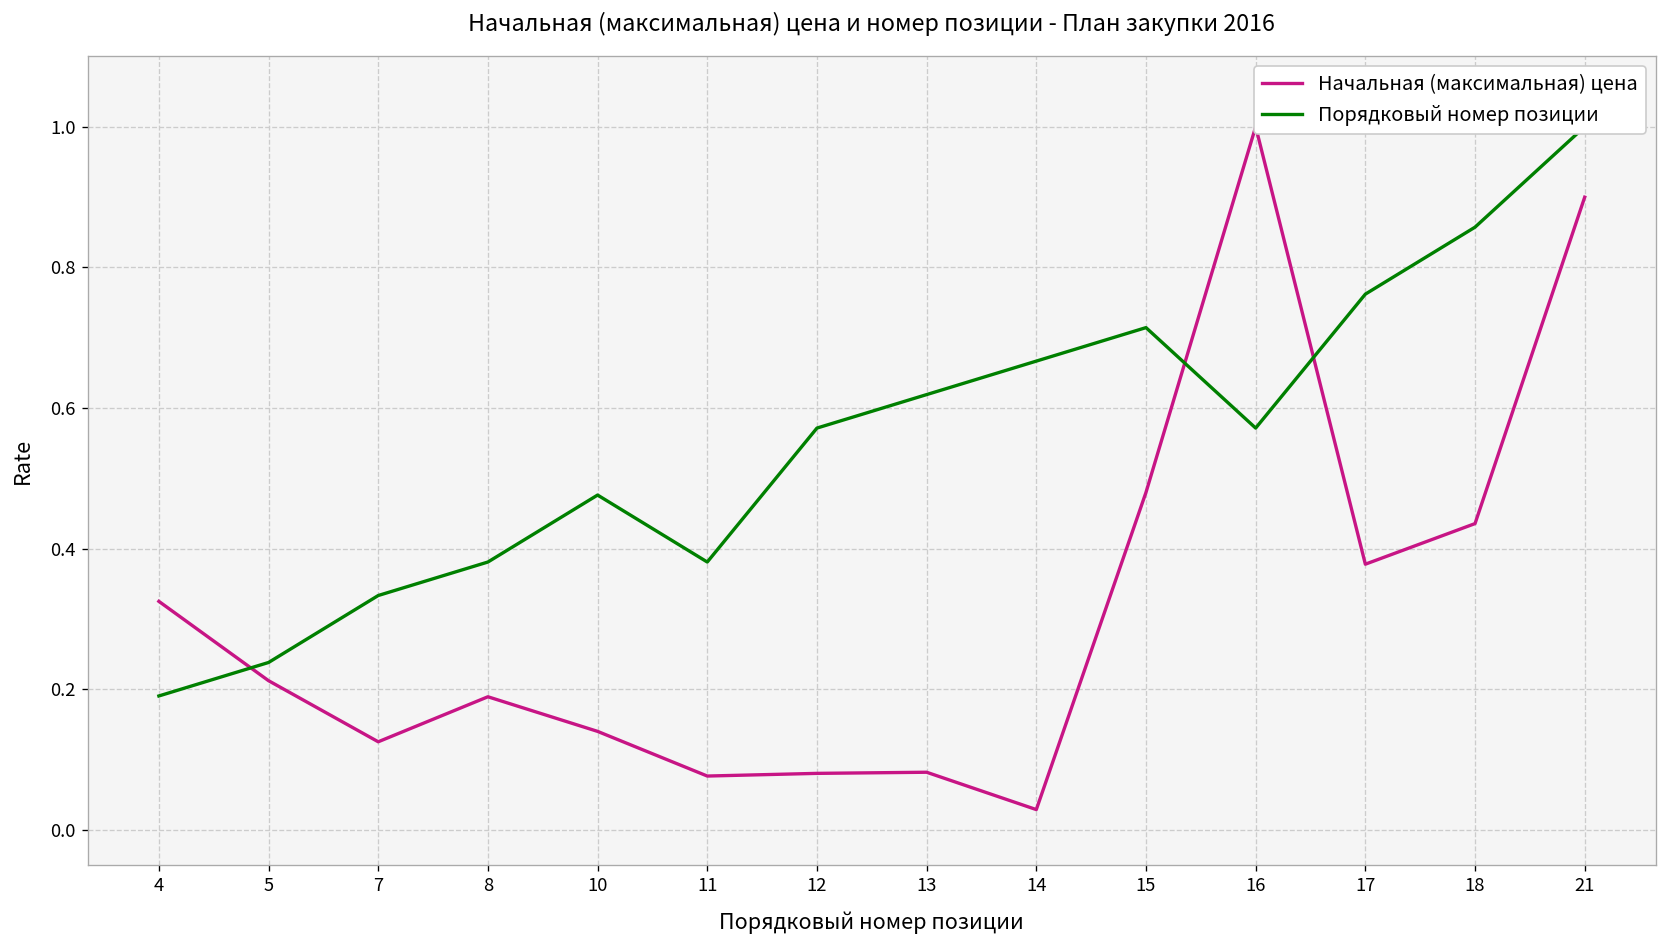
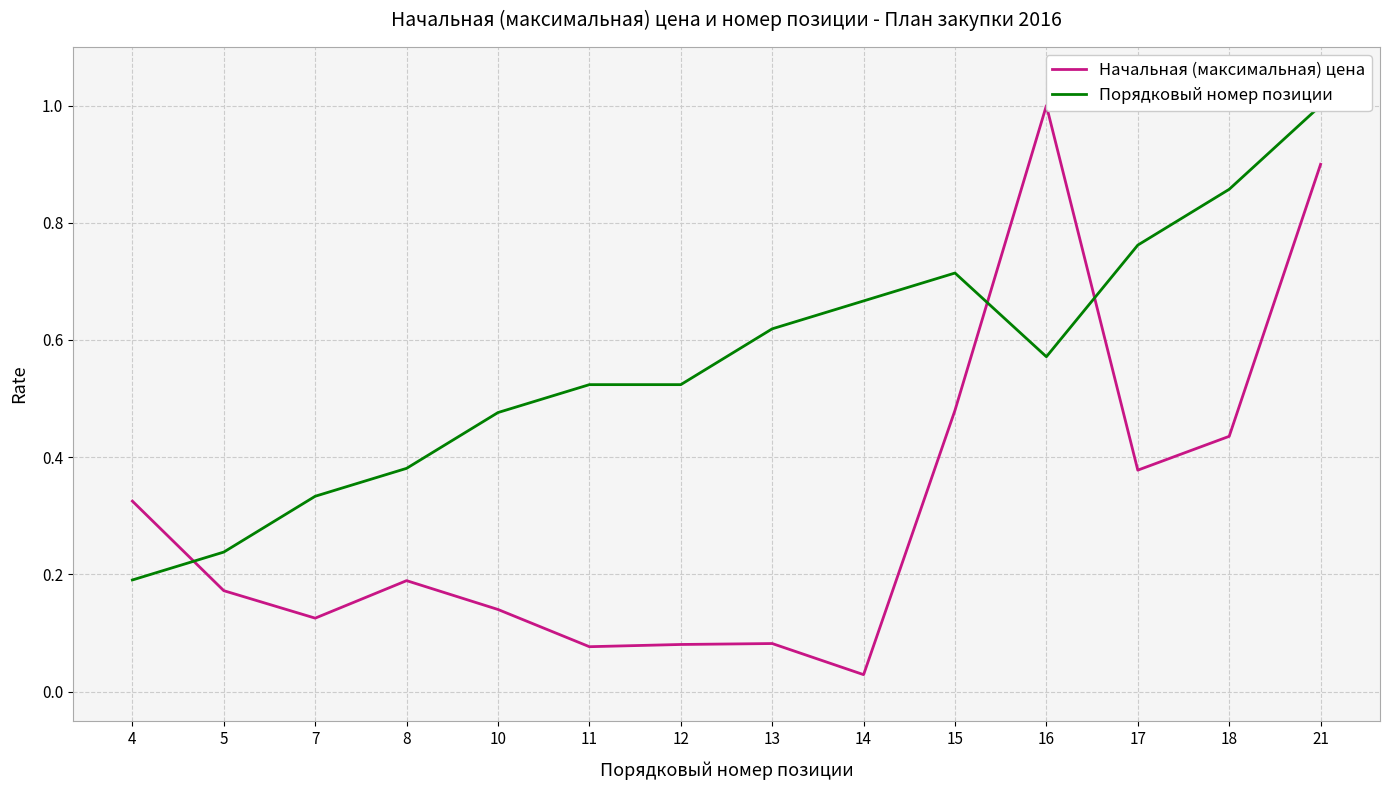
  {
    "Начальная (максимальная) цена": {
      "4": 0.33,
-     "5": 0.21,
+     "5": 0.17,
      "7": 0.13,
      "8": 0.19,
      "10": 0.14,
      "11": 0.08,
      "12": 0.08,
      "13": 0.08,
      "14": 0.03,
      "15": 0.48,
      "17": 0.38,
      "18": 0.44,
      "21": 0.90
    },
    "Порядковый номер позиции": {
      "4": 0.19,
      "5": 0.24,
      "7": 0.33,
      "8": 0.38,
      "10": 0.48,
-     "11": 0.38,
-     "12": 0.57,
+     "11": 0.52,
+     "12": 0.52,
      "13": 0.62,
      "14": 0.67,
      "15": 0.71,
      "16": 0.57,
      "17": 0.76,
      "18": 0.86
    }
  }
